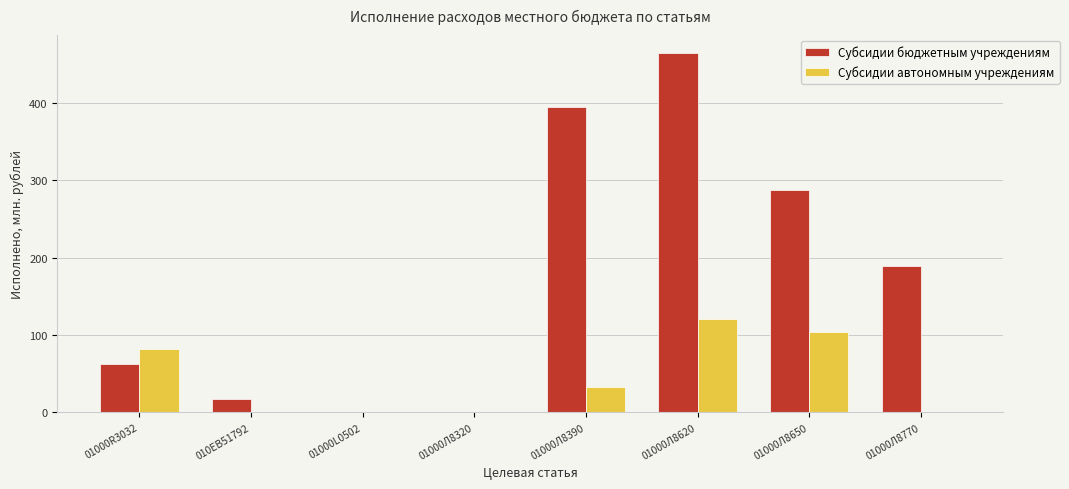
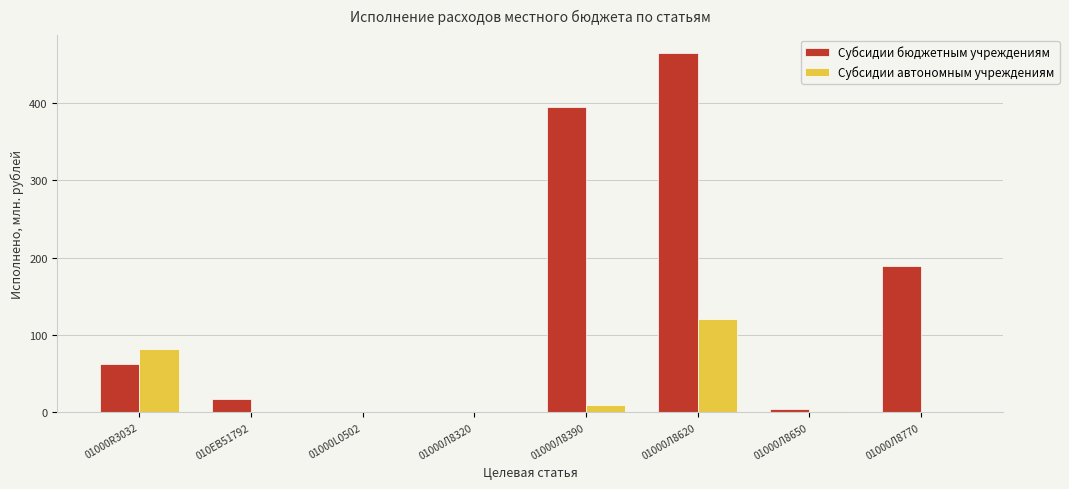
  {
    "Субсидии бюджетным учреждениям": {
      "01000R3032": 60,
      "010ЕВ51792": 20,
      "01000Л8390": 400,
      "01000Л8620": 460,
-     "01000Л8650": 290,
+     "01000Л8650": 0,
      "01000Л8770": 190
    },
    "Субсидии автономным учреждениям": {
      "01000R3032": 80,
-     "01000Л8390": 30,
+     "01000Л8390": 10,
      "01000Л8620": 120,
-     "01000Л8650": 100,
+     "01000Л8650": 0,
      "01000Л8770": 0
    }
  }
